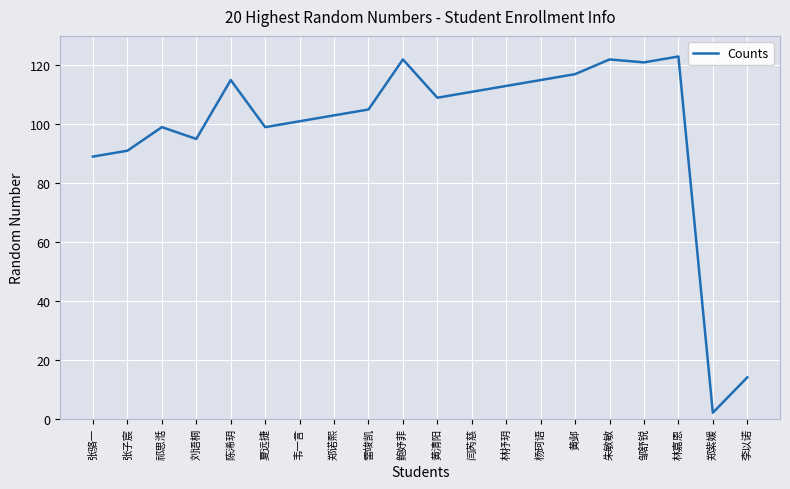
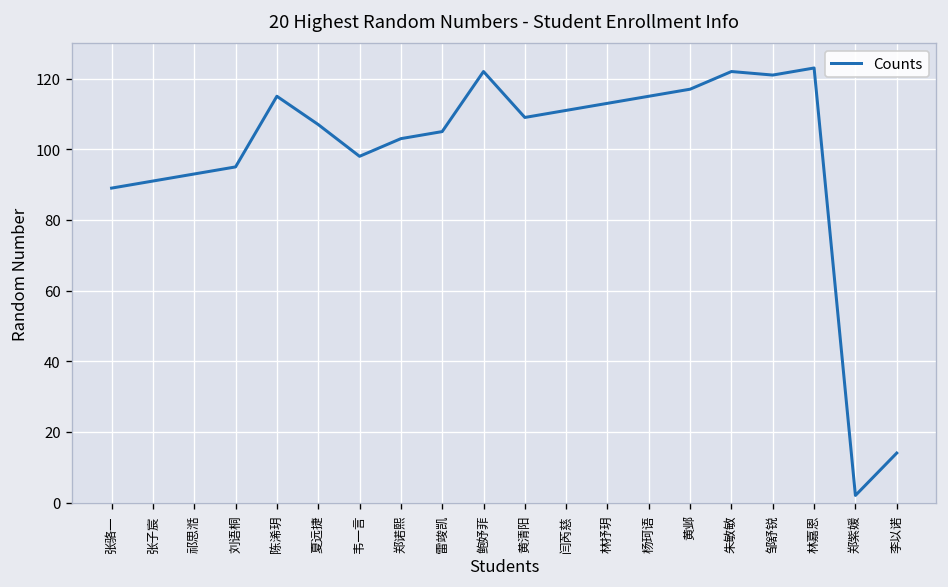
  {
    "张骆一": 89,
    "张子宸": 91,
-   "祁思湉": 99,
+   "祁思湉": 93,
    "刘语桐": 95,
    "陈浠玥": 115,
-   "夏远捷": 99,
-   "韦一言": 101,
+   "夏远捷": 107,
+   "韦一言": 98,
    "郑诺熙": 103,
    "雷竣凯": 105,
    "鲍妤菲": 122,
    "黄清阳": 109,
    "闫芮慈": 111,
    "林抒玥": 113,
    "杨珂语": 115,
    "黄邺": 117,
    "朱敏敏": 122,
    "邹舒锐": 121,
    "林嘉恩": 123,
    "郑紫媛": 2,
    "李以诺": 14
  }
